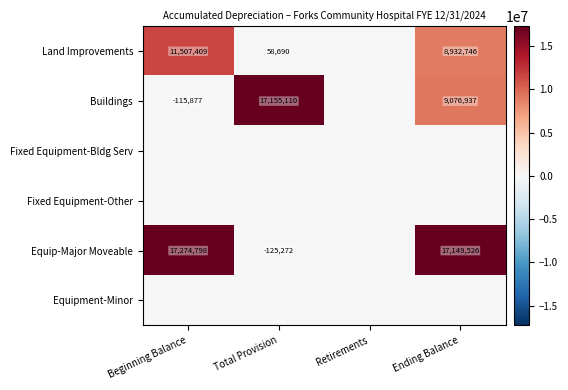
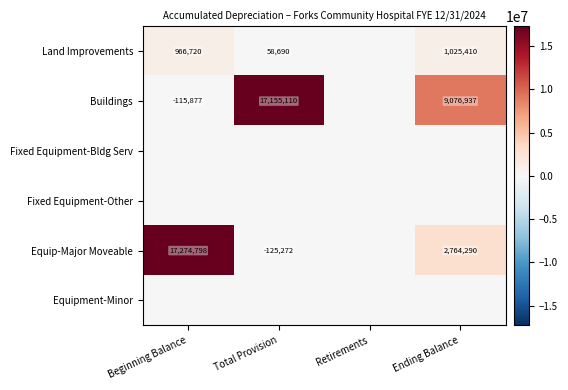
  {
    "Land Improvements": {
-     "Beginning Balance": "11,507,409",
-     "Ending Balance": "8,932,746"
+     "Beginning Balance": "966,720",
+     "Ending Balance": "1,025,410"
    },
    "Equip-Major Moveable": {
-     "Ending Balance": "17,149,526"
+     "Ending Balance": "2,764,290"
    }
  }
